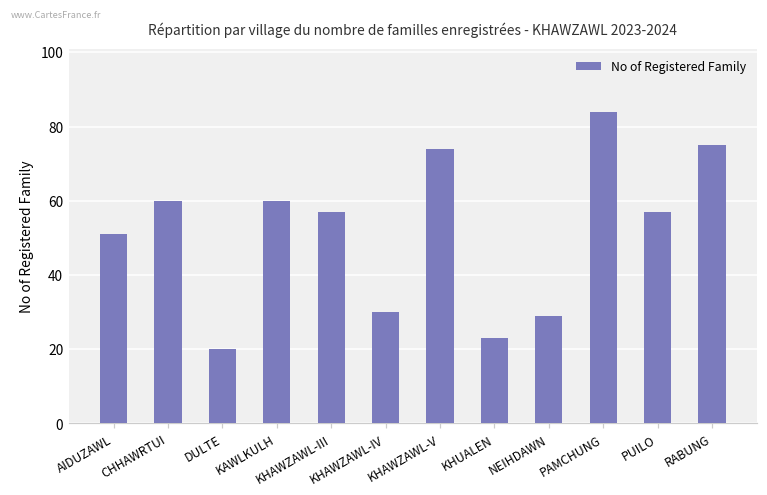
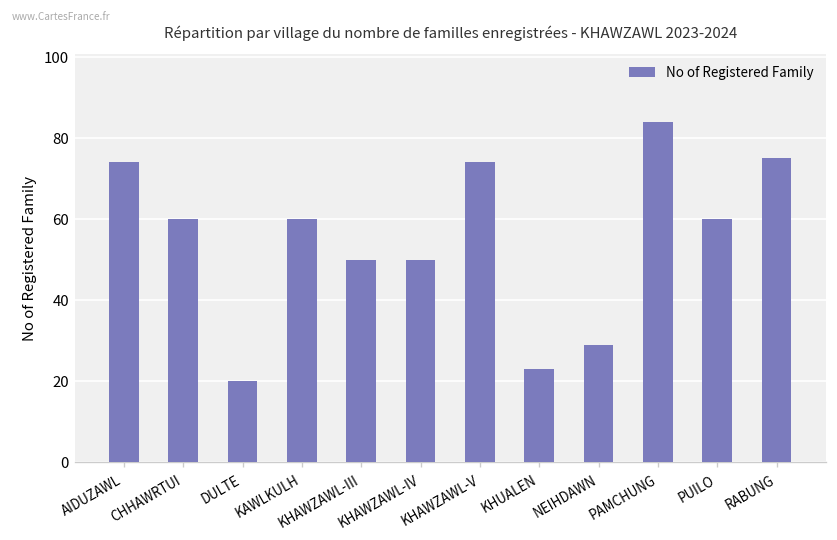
  {
-   "AIDUZAWL": 51,
+   "AIDUZAWL": 74,
    "CHHAWRTUI": 60,
    "DULTE": 20,
    "KAWLKULH": 60,
-   "KHAWZAWL-III": 57,
-   "KHAWZAWL-IV": 30,
+   "KHAWZAWL-III": 50,
+   "KHAWZAWL-IV": 50,
    "KHAWZAWL-V": 74,
    "KHUALEN": 23,
    "NEIHDAWN": 29,
    "PAMCHUNG": 84,
-   "PUILO": 57,
+   "PUILO": 60,
    "RABUNG": 75
  }
